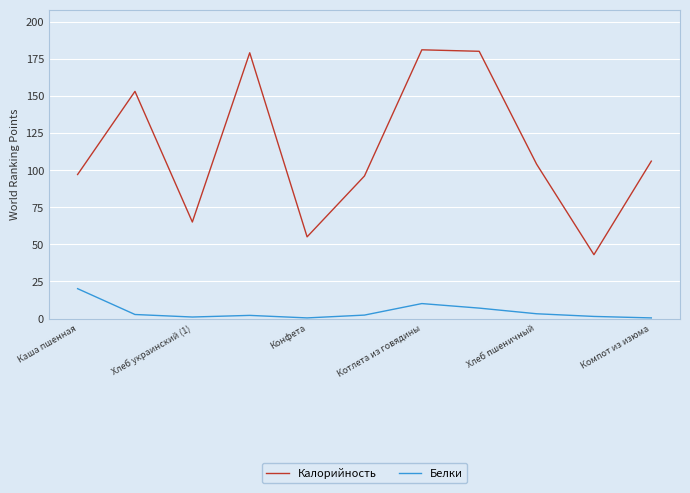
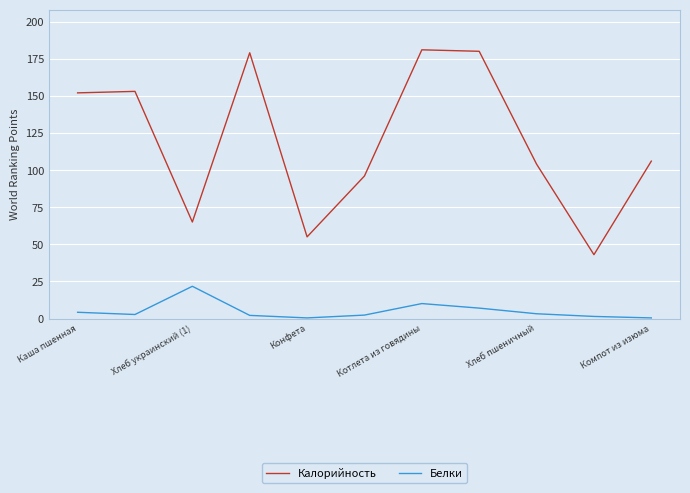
  {
    "Калорийность": {
-     "Каша пшенная": 97,
+     "Каша пшенная": 152,
      "Хлеб украинский (1)": 65,
      "Конфета": 55,
      "Котлета из говядины": 181,
      "Хлеб пшеничный": 104,
      "Компот из изюма": 106
    },
    "Белки": {
-     "Каша пшенная": 20,
-     "Хлеб украинский (1)": 1,
+     "Каша пшенная": 4,
+     "Хлеб украинский (1)": 22,
      "Конфета": 0,
      "Котлета из говядины": 10,
      "Хлеб пшеничный": 3,
      "Компот из изюма": 0
    }
  }
